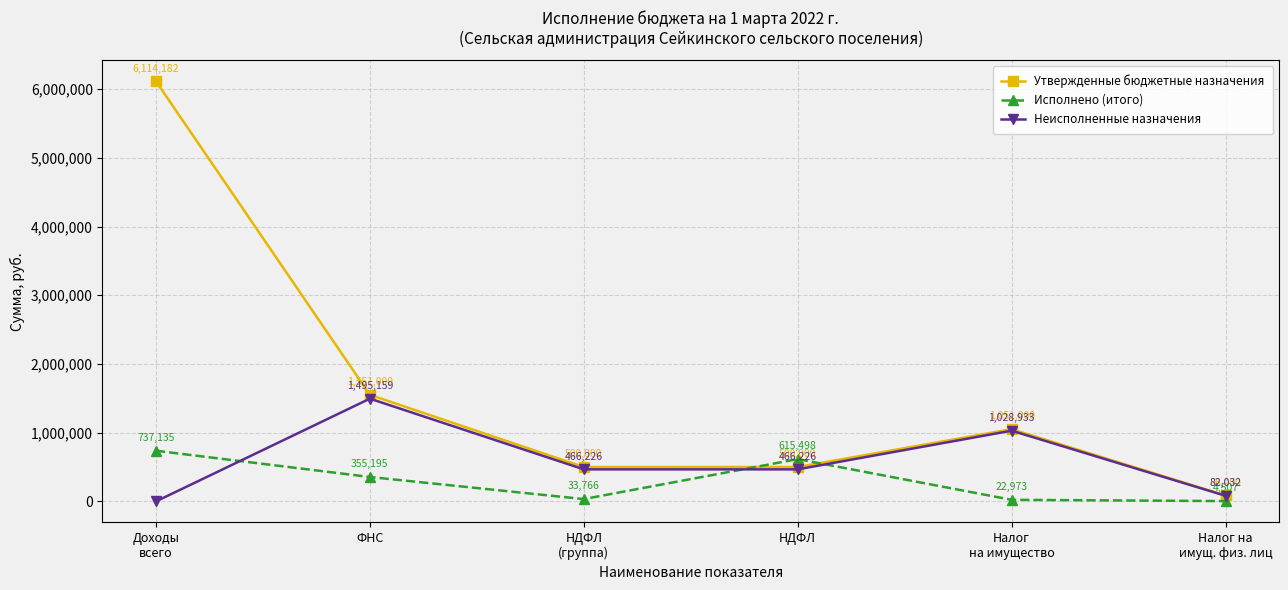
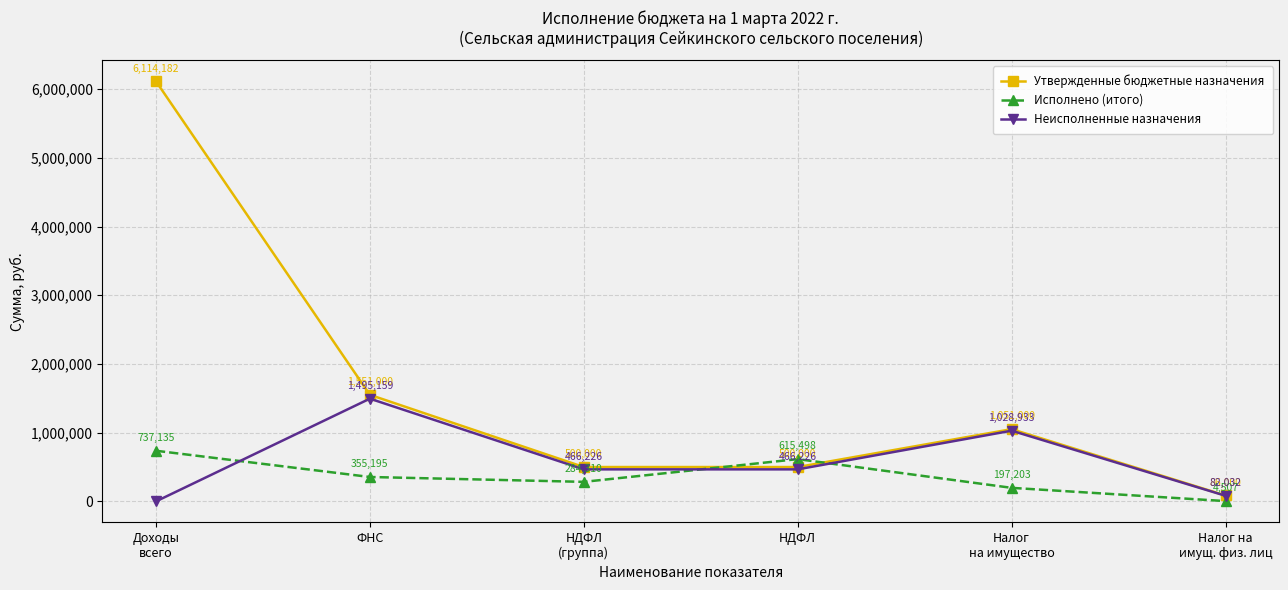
  {
    "Утвержденные бюджетные назначения": {
      "Доходы всего": "6,114,182"
    },
    "Исполнено (итого)": {
      "Доходы всего": "737,135",
      "ФНС": "355,195",
-     "НДФЛ (группа)": "33,766",
-     "Налог на имущество": "22,973"
+     "НДФЛ (группа)": "284,310",
+     "Налог на имущество": "197,203"
    },
    "Неисполненные назначения": {
      "Доходы всего": "0"
    }
  }
